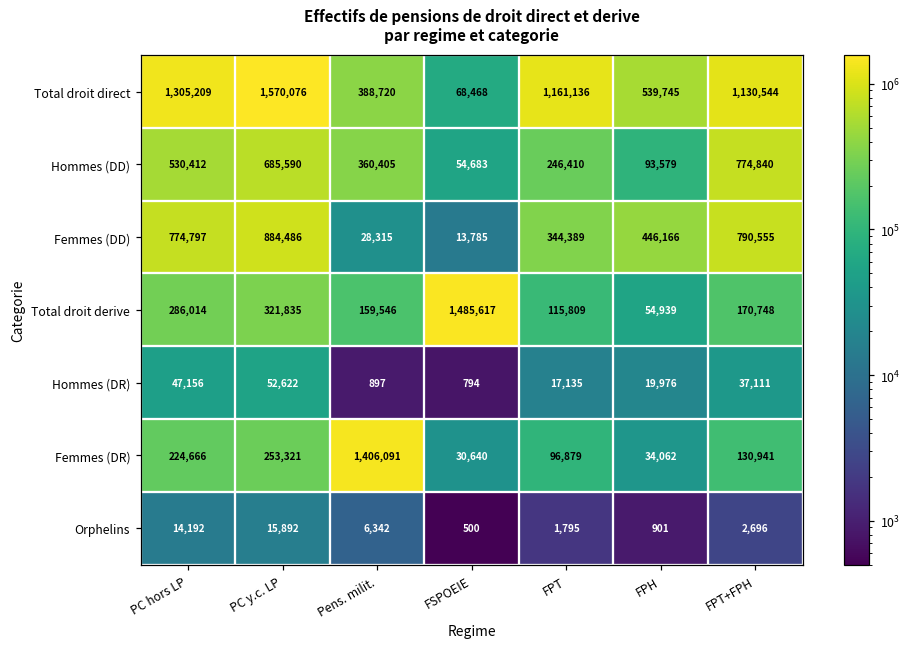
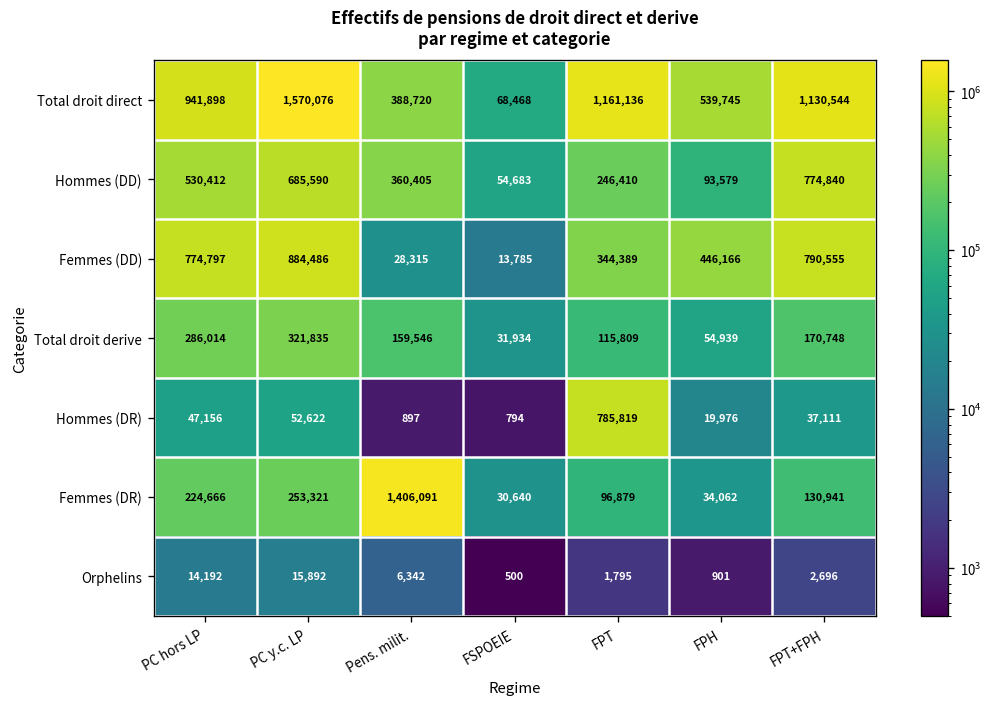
  {
    "Total droit direct": {
-     "PC hors LP": "1,305,209",
+     "PC hors LP": "941,898",
      "PC y.c. LP": "1,570,076",
      "Pens. milit.": "388,720",
      "FSPOEIE": "68,468",
      "FPT": "1,161,136",
      "FPH": "539,745",
      "FPT+FPH": "1,130,544"
    },
    "Hommes (DD)": {
      "PC hors LP": "530,412",
      "PC y.c. LP": "685,590",
      "Pens. milit.": "360,405",
      "FSPOEIE": "54,683",
      "FPT": "246,410",
      "FPH": "93,579",
      "FPT+FPH": "774,840"
    },
    "Femmes (DD)": {
      "PC hors LP": "774,797",
      "PC y.c. LP": "884,486",
      "Pens. milit.": "28,315",
      "FSPOEIE": "13,785",
      "FPT": "344,389",
      "FPH": "446,166",
      "FPT+FPH": "790,555"
    },
    "Total droit derive": {
      "PC hors LP": "286,014",
      "PC y.c. LP": "321,835",
      "Pens. milit.": "159,546",
-     "FSPOEIE": "1,485,617",
+     "FSPOEIE": "31,934",
      "FPT": "115,809",
      "FPH": "54,939",
      "FPT+FPH": "170,748"
    },
    "Hommes (DR)": {
      "PC hors LP": "47,156",
      "PC y.c. LP": "52,622",
      "Pens. milit.": "897",
      "FSPOEIE": "794",
-     "FPT": "17,135",
+     "FPT": "785,819",
      "FPH": "19,976",
      "FPT+FPH": "37,111"
    },
    "Femmes (DR)": {
      "PC hors LP": "224,666",
      "PC y.c. LP": "253,321",
      "Pens. milit.": "1,406,091",
      "FSPOEIE": "30,640",
      "FPT": "96,879",
      "FPH": "34,062",
      "FPT+FPH": "130,941"
    },
    "Orphelins": {
      "PC hors LP": "14,192",
      "PC y.c. LP": "15,892",
      "Pens. milit.": "6,342",
      "FSPOEIE": "500",
      "FPT": "1,795",
      "FPH": "901",
      "FPT+FPH": "2,696"
    }
  }
